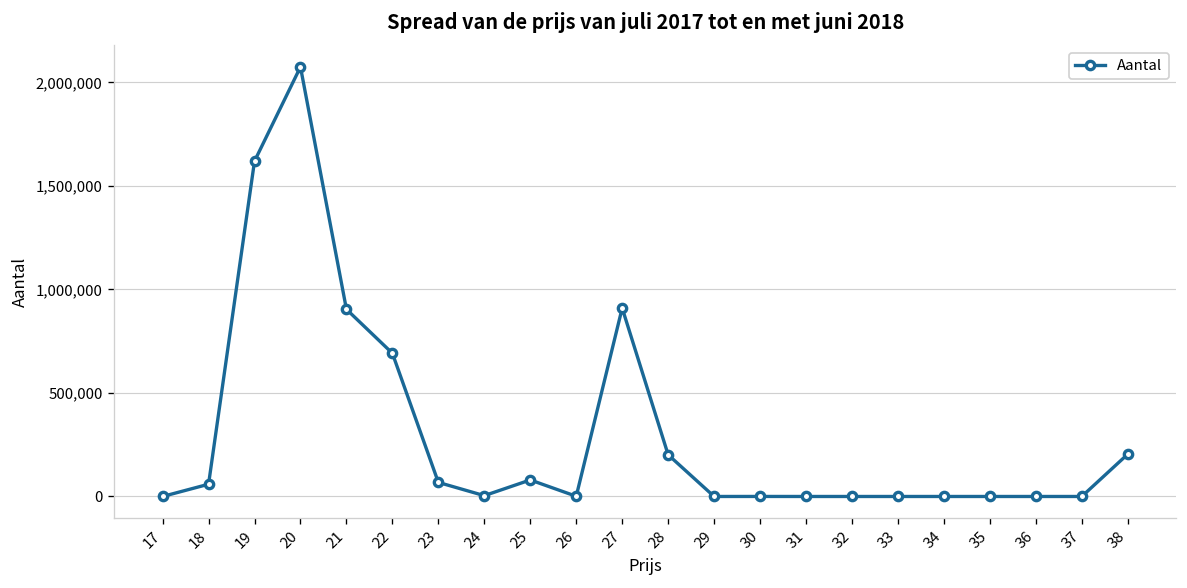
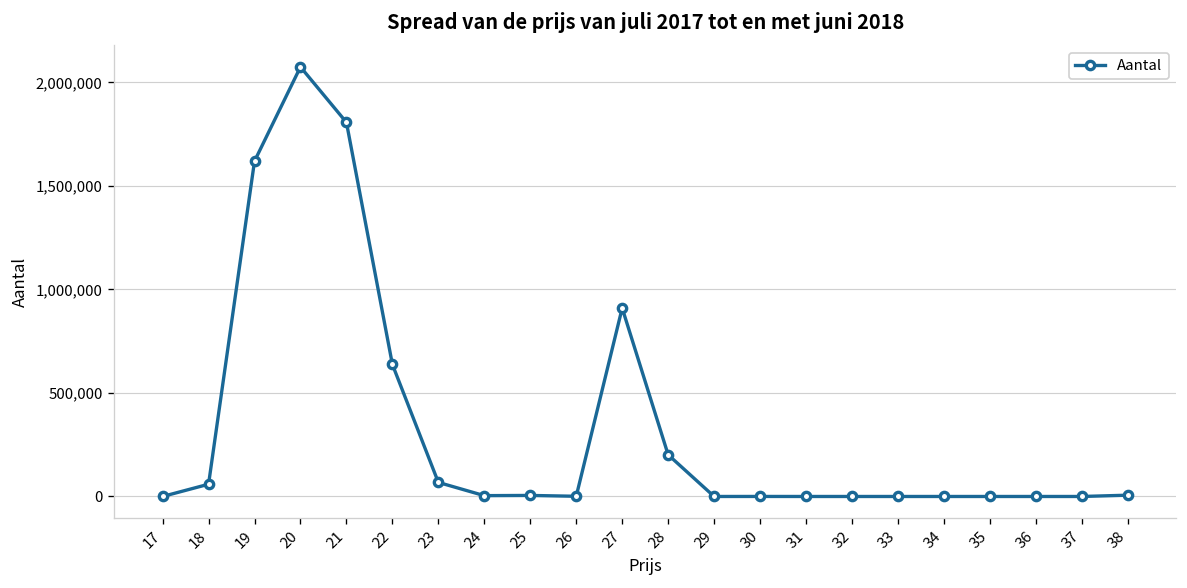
  {
    "17": "0",
    "18": "60,000",
    "19": "1,620,000",
    "20": "2,070,000",
-   "21": "900,000",
-   "22": "690,000",
+   "21": "1,810,000",
+   "22": "640,000",
    "23": "70,000",
    "24": "0",
-   "25": "80,000",
+   "25": "10,000",
    "26": "0",
    "27": "910,000",
    "28": "200,000",
    "29": "0",
    "30": "0",
    "31": "0",
    "32": "0",
    "33": "0",
    "34": "0",
    "35": "0",
    "36": "0",
    "37": "0",
-   "38": "200,000"
+   "38": "10,000"
  }
